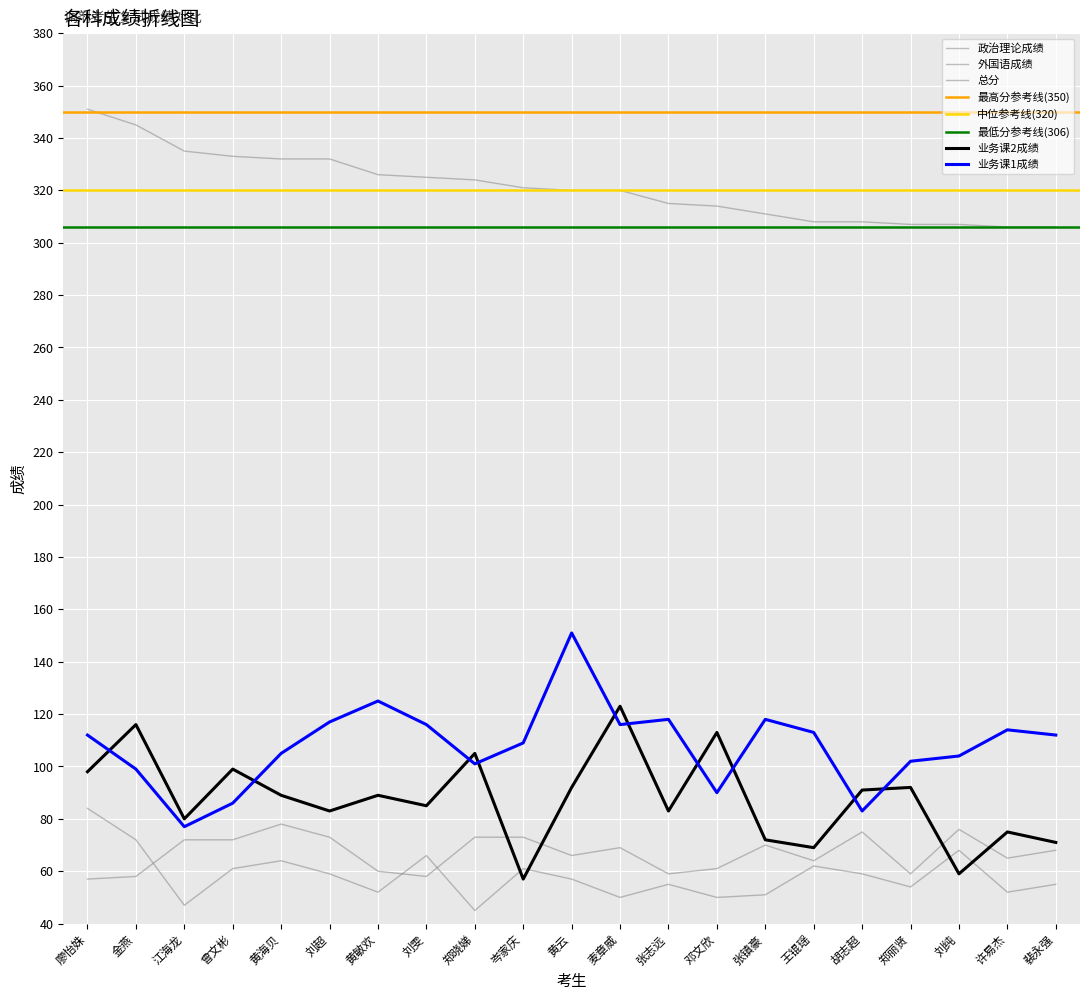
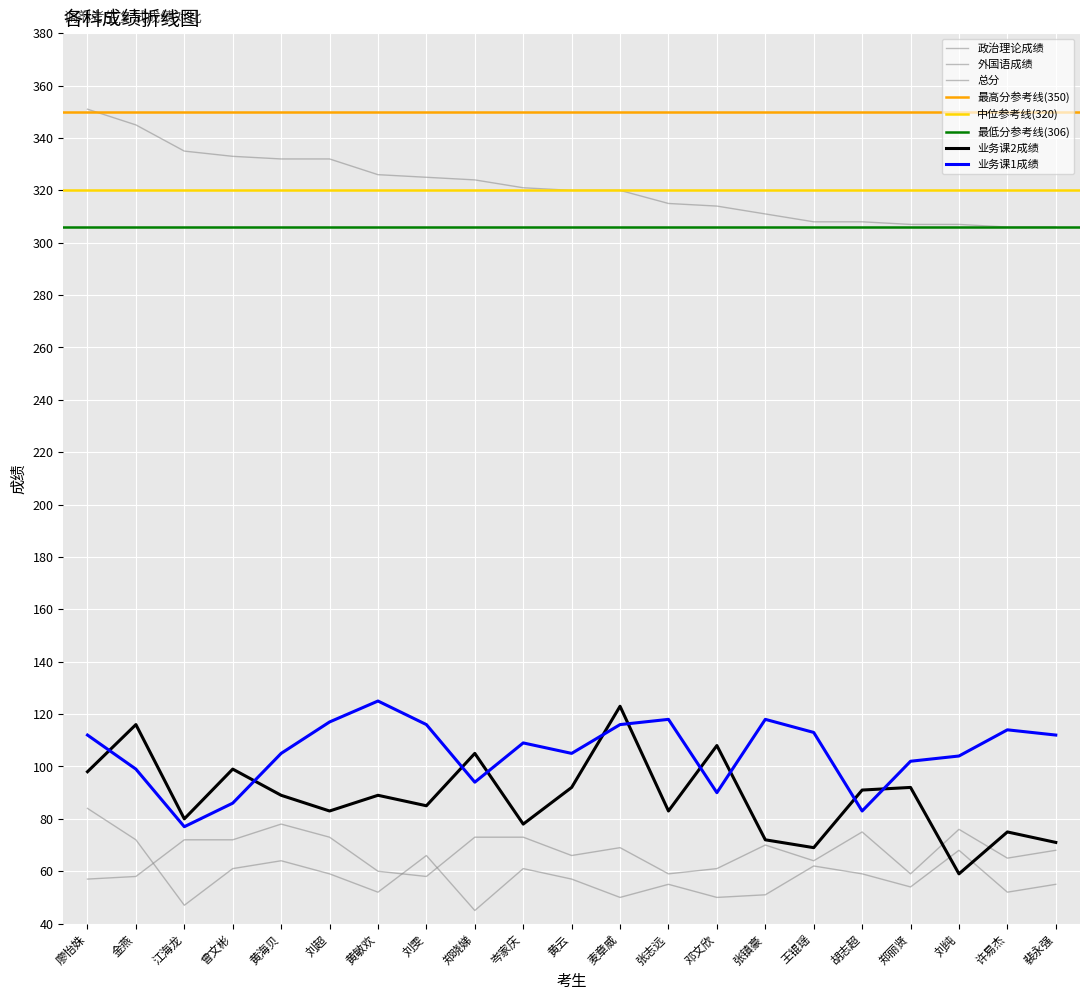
  {
    "业务课2成绩": {
      "廖怡姝": 98,
      "金燕": 116,
      "江海龙": 80,
      "曾文彬": 99,
      "黄海贝": 89,
      "刘超": 83,
      "黄敏欢": 89,
      "刘雯": 85,
      "郑晓娣": 105,
-     "岑家庆": 57,
+     "岑家庆": 78,
      "黄云": 92,
      "麦章威": 123,
      "张志远": 83,
-     "邓文欣": 113,
+     "邓文欣": 108,
      "张镇豪": 72,
      "王锟瑶": 69,
      "胡志超": 91,
      "郑丽贤": 92,
      "刘纯": 59,
      "许易杰": 75,
      "裴永强": 71
    },
    "业务课1成绩": {
      "廖怡姝": 112,
      "金燕": 99,
      "江海龙": 77,
      "曾文彬": 86,
      "黄海贝": 105,
      "刘超": 117,
      "黄敏欢": 125,
      "刘雯": 116,
-     "郑晓娣": 101,
+     "郑晓娣": 94,
      "岑家庆": 109,
-     "黄云": 151,
+     "黄云": 105,
      "麦章威": 116,
      "张志远": 118,
      "邓文欣": 90,
      "张镇豪": 118,
      "王锟瑶": 113,
      "胡志超": 83,
      "郑丽贤": 102,
      "刘纯": 104,
      "许易杰": 114,
      "裴永强": 112
    }
  }
